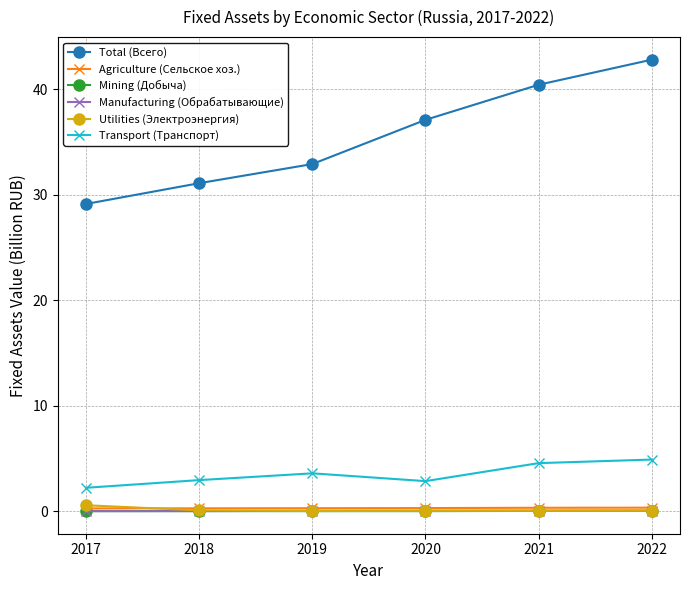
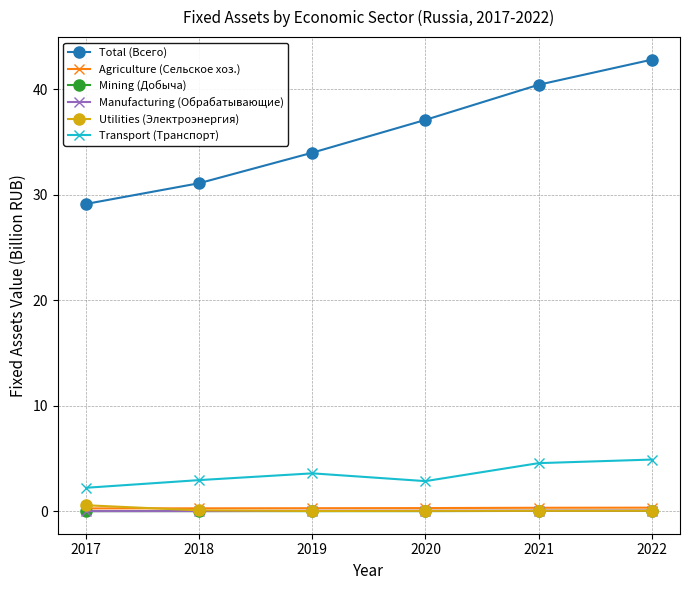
  {
    "Total (Всего)": {
      "2017": 29.1,
      "2018": 31.1,
-     "2019": 32.9,
+     "2019": 34.0,
      "2020": 37.1,
      "2021": 40.4,
      "2022": 42.8
    },
    "Agriculture (Сельское хоз.)": {
      "2017": 0.3,
      "2019": 0.3,
      "2020": 0.3,
      "2021": 0.3,
      "2022": 0.3
    },
    "Manufacturing (Обрабатывающие)": {
      "2017": 0.0
    },
    "Utilities (Электроэнергия)": {
      "2017": 0.6
    },
    "Transport (Транспорт)": {
      "2017": 2.2,
      "2018": 2.9,
      "2019": 3.6,
      "2020": 2.9,
      "2021": 4.6,
      "2022": 4.9
    }
  }
